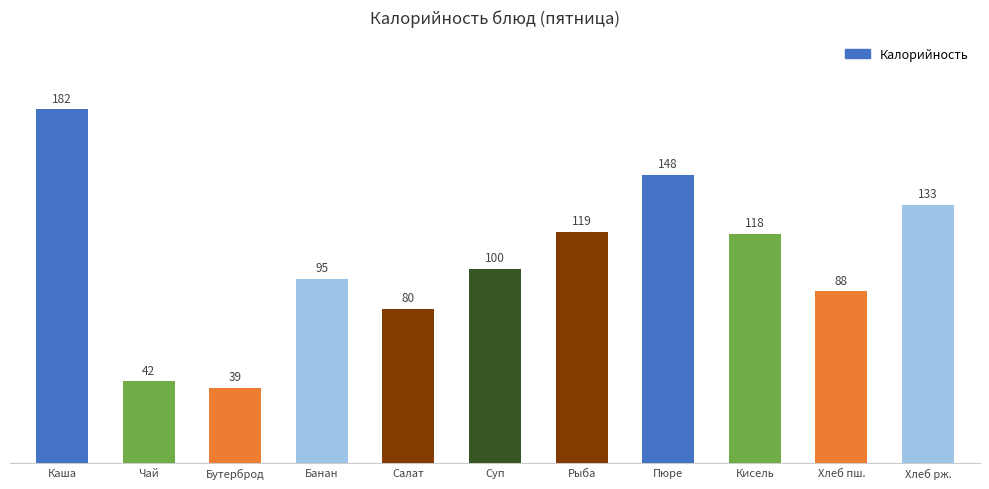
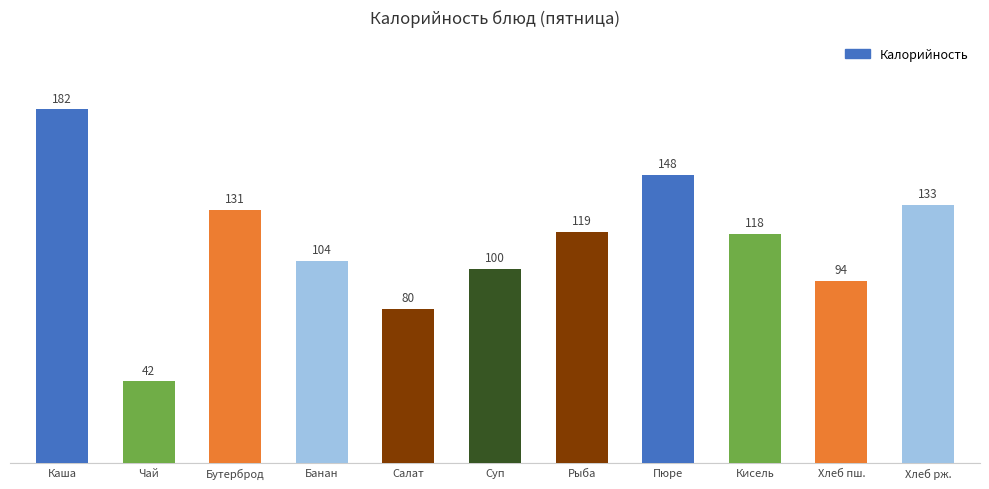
  {
    "Каша": 182,
    "Чай": 42,
-   "Бутерброд": 39,
-   "Банан": 95,
+   "Бутерброд": 131,
+   "Банан": 104,
    "Салат": 80,
    "Суп": 100,
    "Рыба": 119,
    "Пюре": 148,
    "Кисель": 118,
-   "Хлеб пш.": 88,
+   "Хлеб пш.": 94,
    "Хлеб рж.": 133
  }
